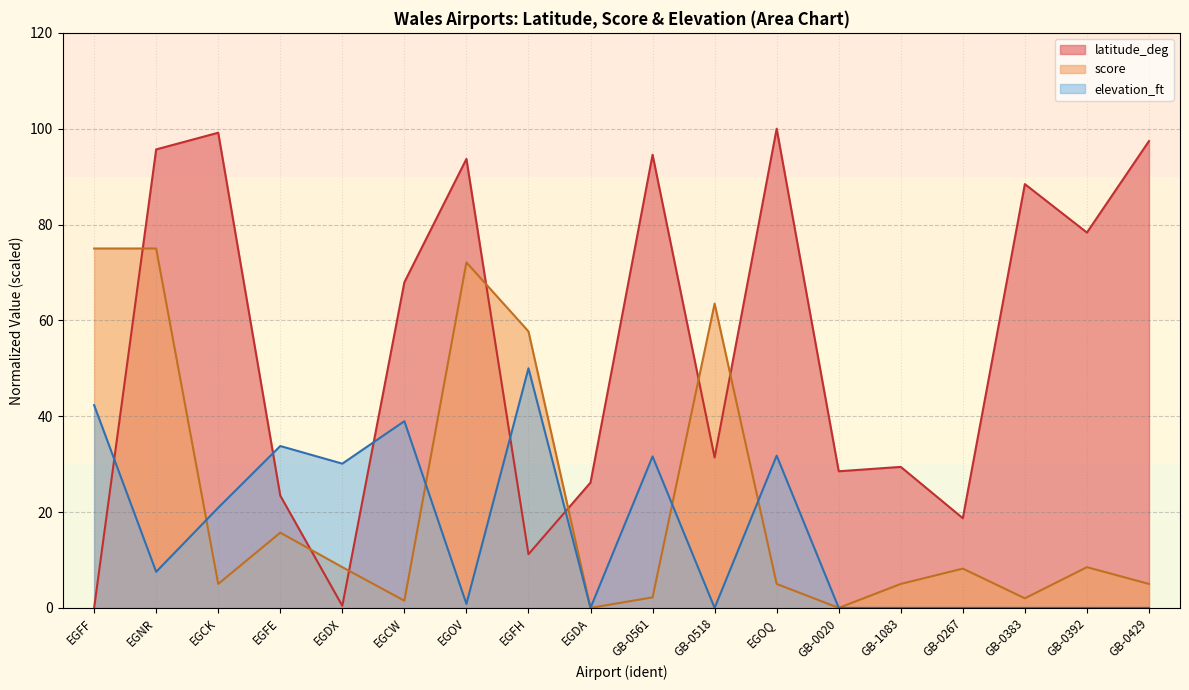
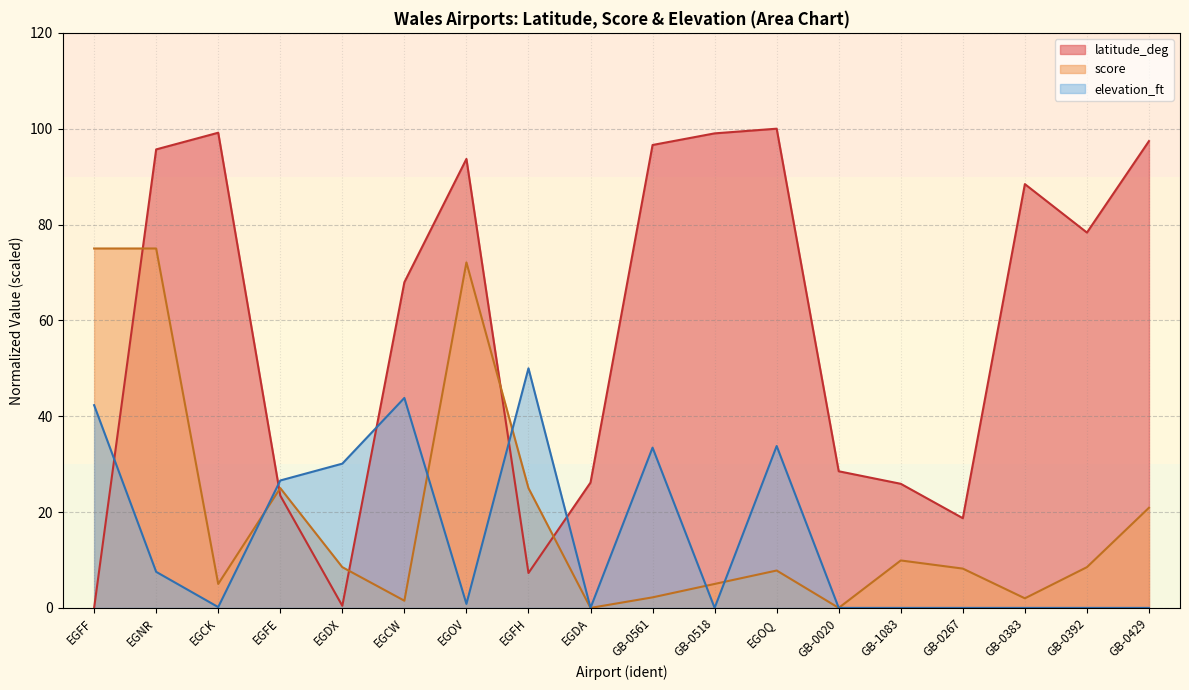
  {
    "latitude_deg": {
      "EGFF": 0,
      "EGNR": 96,
      "EGCK": 99,
      "EGFE": 23,
      "EGDX": 0,
      "EGCW": 68,
      "EGOV": 94,
-     "EGFH": 11,
+     "EGFH": 7,
      "EGDA": 26,
-     "GB-0561": 95,
-     "GB-0518": 31,
+     "GB-0561": 97,
+     "GB-0518": 99,
      "EGOQ": 100,
      "GB-0020": 29,
-     "GB-1083": 29,
+     "GB-1083": 26,
      "GB-0267": 19,
      "GB-0383": 88,
      "GB-0392": 78,
      "GB-0429": 97
    },
    "score": {
      "EGFF": 75,
      "EGNR": 75,
      "EGCK": 5,
-     "EGFE": 16,
+     "EGFE": 25,
      "EGDX": 9,
      "EGCW": 2,
      "EGOV": 72,
-     "EGFH": 58,
+     "EGFH": 25,
      "GB-0561": 2,
-     "GB-0518": 64,
-     "EGOQ": 5,
-     "GB-1083": 5,
+     "GB-0518": 5,
+     "EGOQ": 8,
+     "GB-1083": 10,
      "GB-0267": 8,
      "GB-0383": 2,
      "GB-0392": 9,
-     "GB-0429": 5
+     "GB-0429": 21
    },
    "elevation_ft": {
      "EGFF": 42,
      "EGNR": 8,
-     "EGCK": 21,
-     "EGFE": 34,
+     "EGCK": 0,
+     "EGFE": 27,
      "EGDX": 30,
-     "EGCW": 39,
+     "EGCW": 44,
      "EGOV": 1,
      "EGFH": 50,
-     "GB-0561": 32,
+     "GB-0561": 33,
      "GB-0518": 0,
-     "EGOQ": 32,
+     "EGOQ": 34,
      "GB-1083": 0,
      "GB-0267": 0,
      "GB-0383": 0,
      "GB-0392": 0,
      "GB-0429": 0
    }
  }
